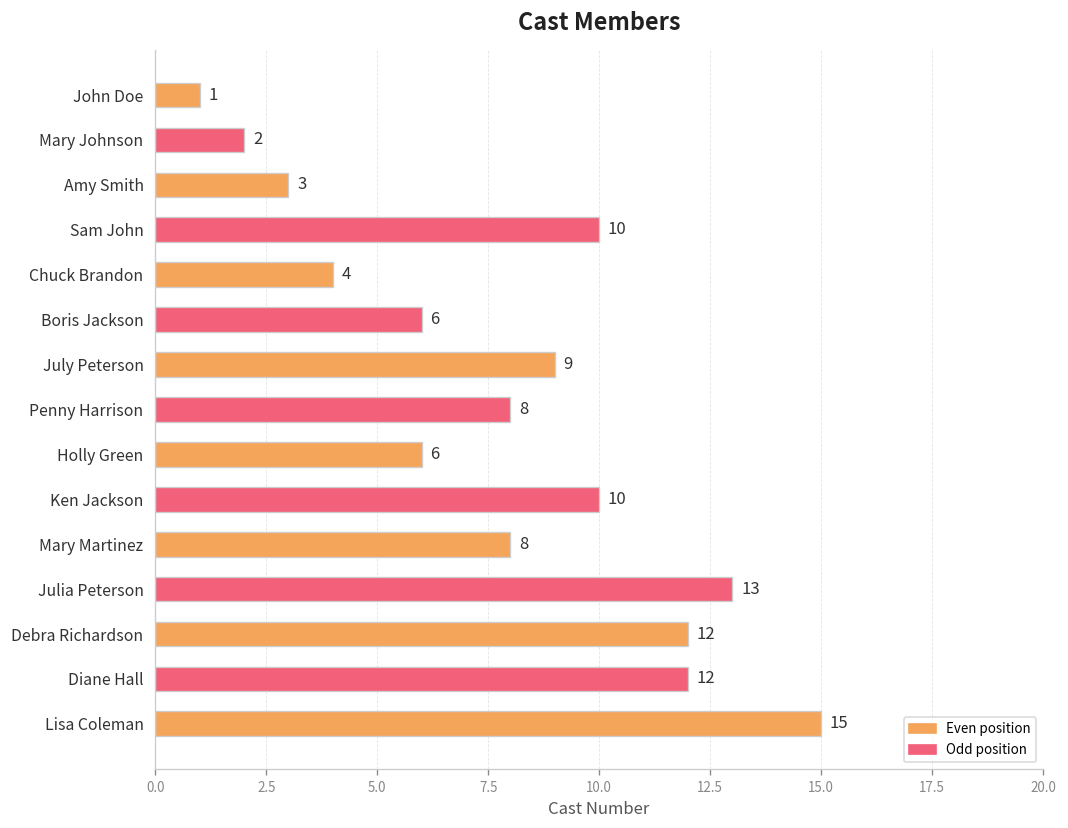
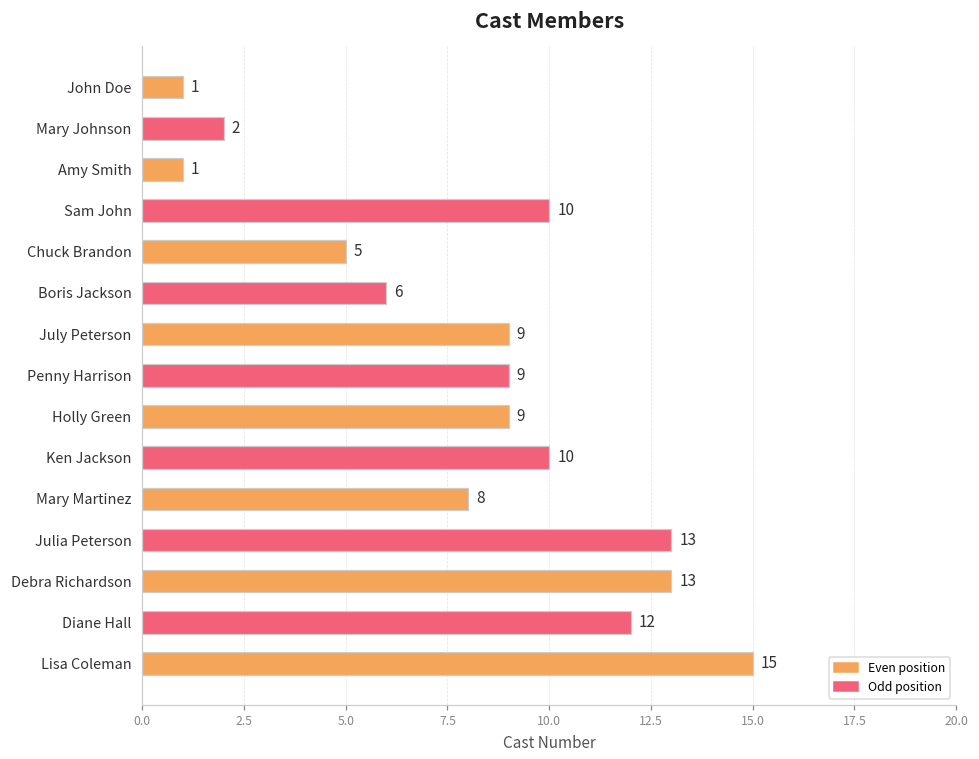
  {
    "John Doe": 1,
    "Mary Johnson": 2,
-   "Amy Smith": 3,
+   "Amy Smith": 1,
    "Sam John": 10,
-   "Chuck Brandon": 4,
+   "Chuck Brandon": 5,
    "Boris Jackson": 6,
    "July Peterson": 9,
-   "Penny Harrison": 8,
-   "Holly Green": 6,
+   "Penny Harrison": 9,
+   "Holly Green": 9,
    "Ken Jackson": 10,
    "Mary Martinez": 8,
    "Julia Peterson": 13,
-   "Debra Richardson": 12,
+   "Debra Richardson": 13,
    "Diane Hall": 12,
    "Lisa Coleman": 15
  }
